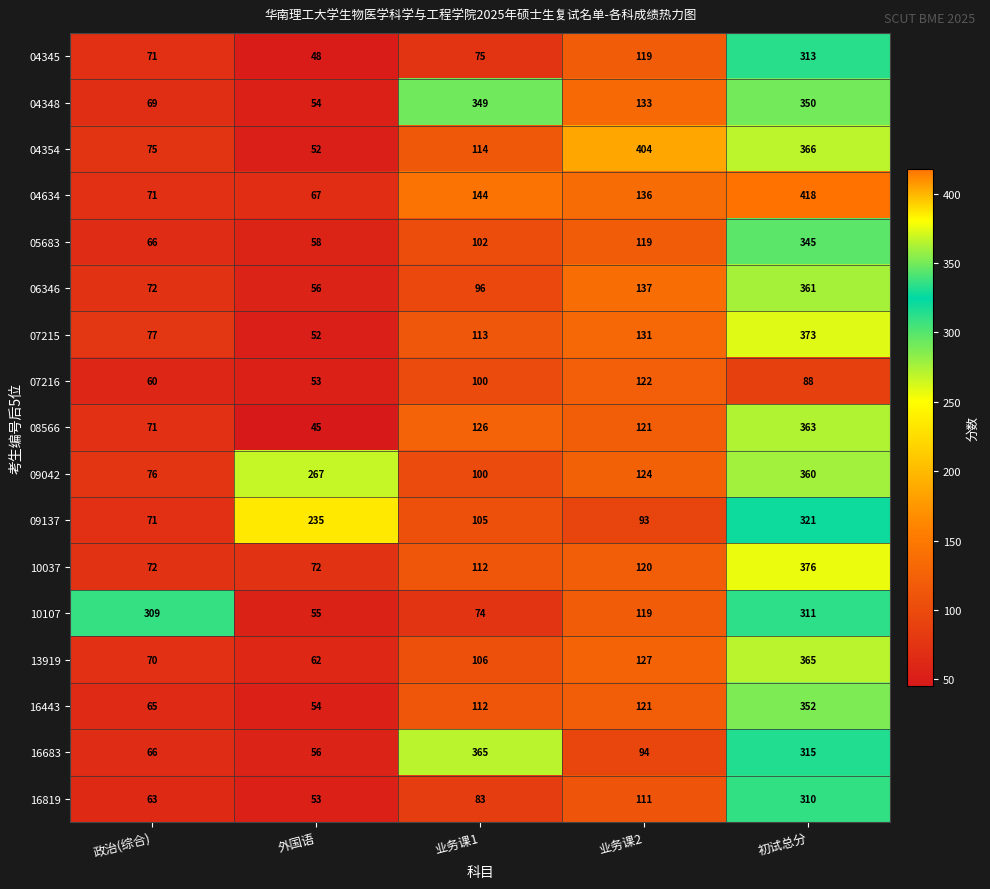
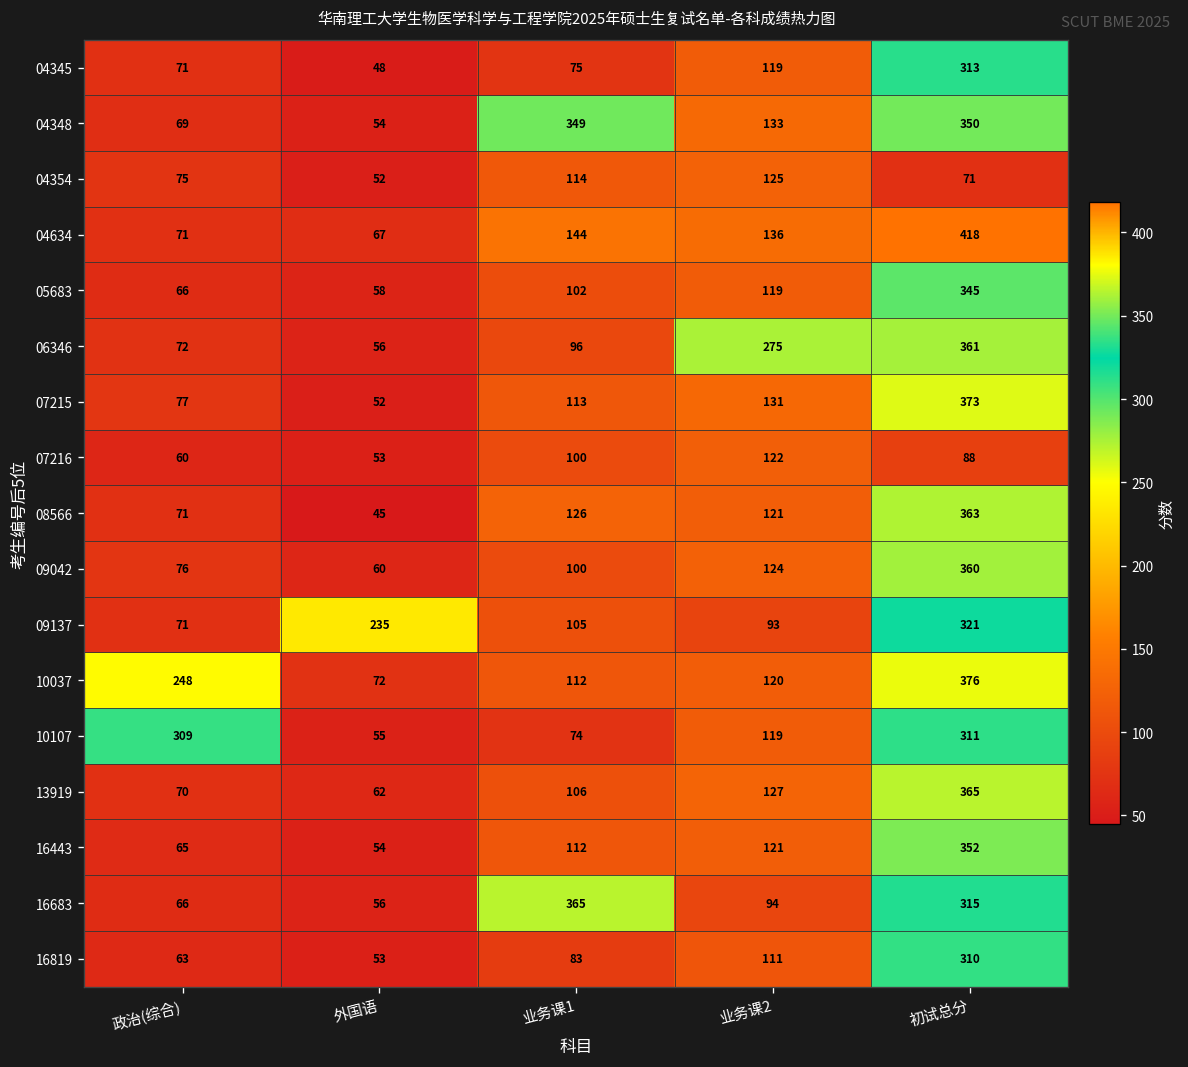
  {
    "04345": {
      "政治(综合)": 71,
      "外国语": 48,
      "业务课1": 75,
      "业务课2": 119,
      "初试总分": 313
    },
    "04348": {
      "政治(综合)": 69,
      "外国语": 54,
      "业务课1": 349,
      "业务课2": 133,
      "初试总分": 350
    },
    "04354": {
      "政治(综合)": 75,
      "外国语": 52,
      "业务课1": 114,
-     "业务课2": 404,
-     "初试总分": 366
+     "业务课2": 125,
+     "初试总分": 71
    },
    "04634": {
      "政治(综合)": 71,
      "外国语": 67,
      "业务课1": 144,
      "业务课2": 136,
      "初试总分": 418
    },
    "05683": {
      "政治(综合)": 66,
      "外国语": 58,
      "业务课1": 102,
      "业务课2": 119,
      "初试总分": 345
    },
    "06346": {
      "政治(综合)": 72,
      "外国语": 56,
      "业务课1": 96,
-     "业务课2": 137,
+     "业务课2": 275,
      "初试总分": 361
    },
    "07215": {
      "政治(综合)": 77,
      "外国语": 52,
      "业务课1": 113,
      "业务课2": 131,
      "初试总分": 373
    },
    "07216": {
      "政治(综合)": 60,
      "外国语": 53,
      "业务课1": 100,
      "业务课2": 122,
      "初试总分": 88
    },
    "08566": {
      "政治(综合)": 71,
      "外国语": 45,
      "业务课1": 126,
      "业务课2": 121,
      "初试总分": 363
    },
    "09042": {
      "政治(综合)": 76,
-     "外国语": 267,
+     "外国语": 60,
      "业务课1": 100,
      "业务课2": 124,
      "初试总分": 360
    },
    "09137": {
      "政治(综合)": 71,
      "外国语": 235,
      "业务课1": 105,
      "业务课2": 93,
      "初试总分": 321
    },
    "10037": {
-     "政治(综合)": 72,
+     "政治(综合)": 248,
      "外国语": 72,
      "业务课1": 112,
      "业务课2": 120,
      "初试总分": 376
    },
    "10107": {
      "政治(综合)": 309,
      "外国语": 55,
      "业务课1": 74,
      "业务课2": 119,
      "初试总分": 311
    },
    "13919": {
      "政治(综合)": 70,
      "外国语": 62,
      "业务课1": 106,
      "业务课2": 127,
      "初试总分": 365
    },
    "16443": {
      "政治(综合)": 65,
      "外国语": 54,
      "业务课1": 112,
      "业务课2": 121,
      "初试总分": 352
    },
    "16683": {
      "政治(综合)": 66,
      "外国语": 56,
      "业务课1": 365,
      "业务课2": 94,
      "初试总分": 315
    },
    "16819": {
      "政治(综合)": 63,
      "外国语": 53,
      "业务课1": 83,
      "业务课2": 111,
      "初试总分": 310
    }
  }
